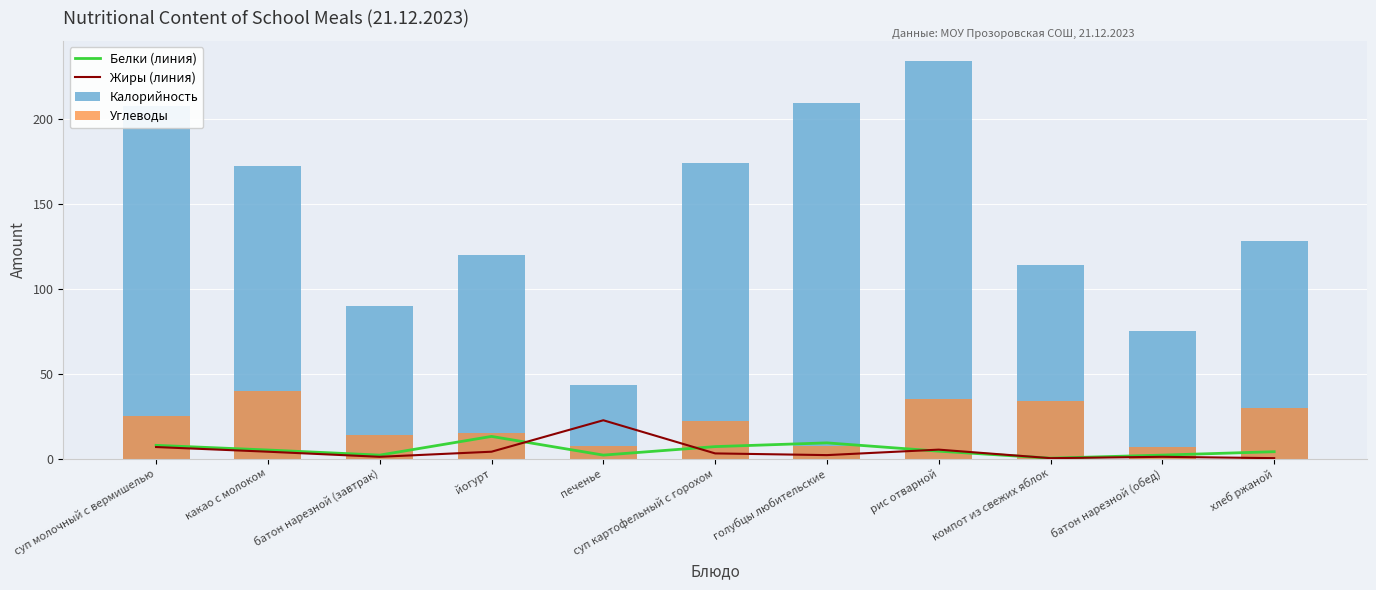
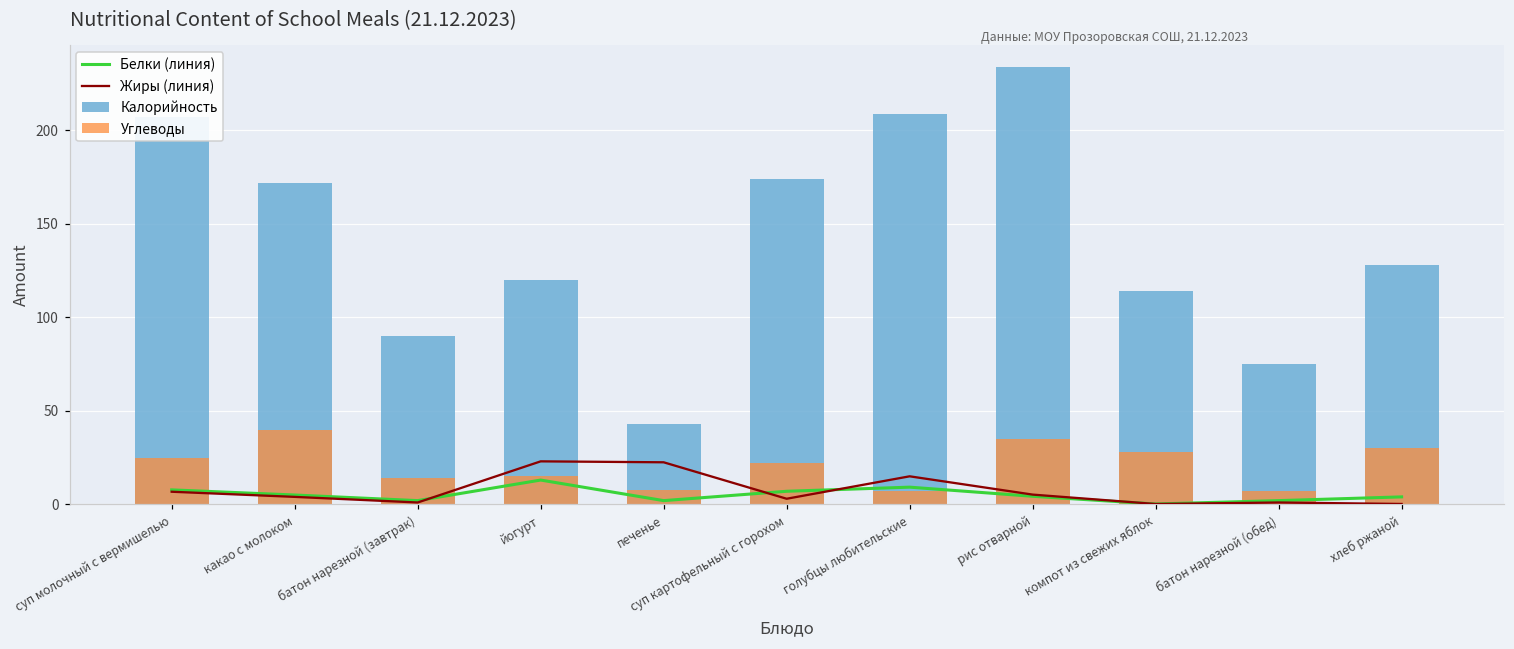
  {
    "Калорийность": {
      "какао с молоком": 172,
      "батон нарезной (завтрак)": 90,
      "йогурт": 120,
      "печенье": 43,
      "суп картофельный с горохом": 174,
      "голубцы любительские": 209,
      "рис отварной": 234,
      "компот из свежих яблок": 114,
      "батон нарезной (обед)": 75,
      "хлеб ржаной": 128
    },
    "Белки (линия)": {
      "йогурт": 13,
      "печенье": 2,
      "суп картофельный с горохом": 7,
      "голубцы любительские": 9,
      "хлеб ржаной": 4
    },
    "Жиры (линия)": {
-     "йогурт": 4,
+     "йогурт": 23,
      "печенье": 23,
      "суп картофельный с горохом": 3,
-     "голубцы любительские": 2,
+     "голубцы любительские": 15,
      "хлеб ржаной": 0
    },
    "Углеводы": {
-     "компот из свежих яблок": 34
+     "компот из свежих яблок": 28
    }
  }
